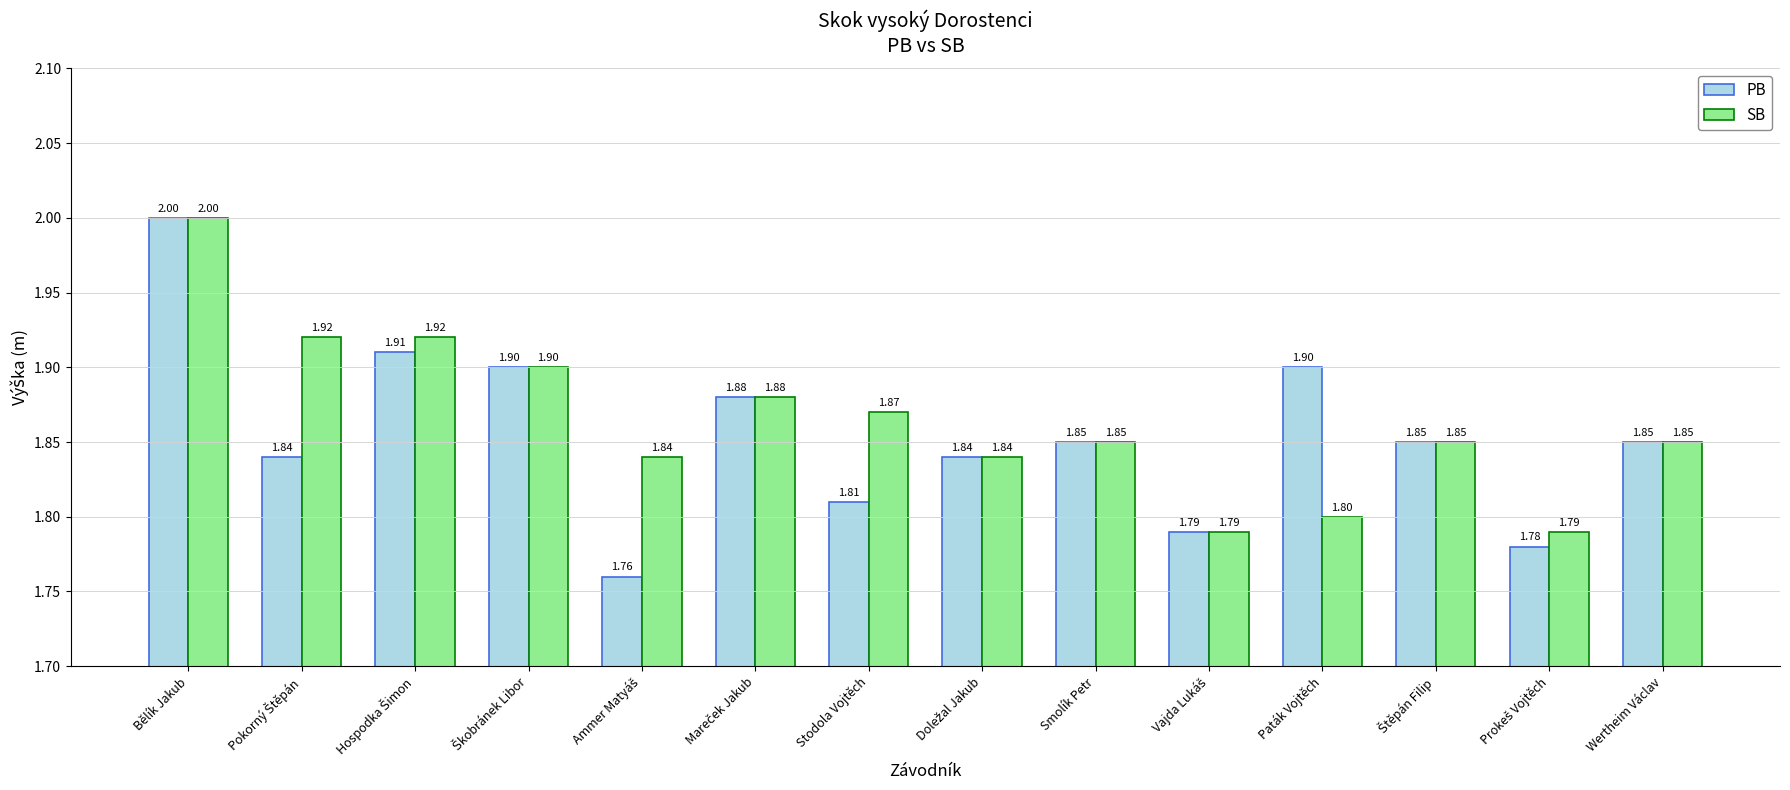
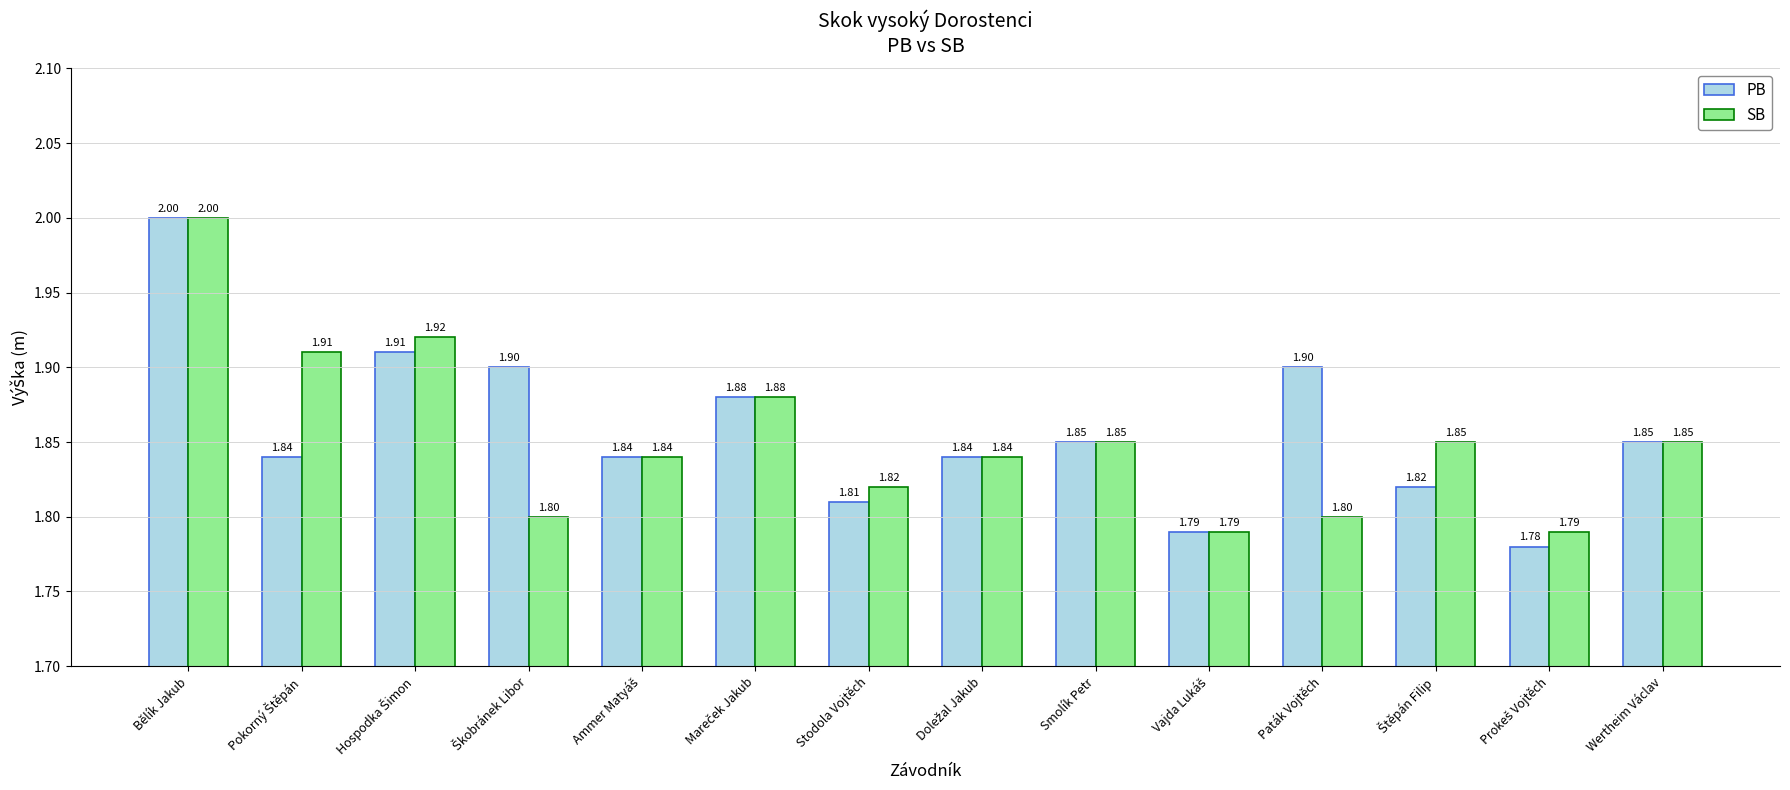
  {
    "PB": {
      "Bělík Jakub": 2.00,
      "Pokorný Štěpán": 1.84,
      "Hospodka Šimon": 1.91,
      "Škobránek Libor": 1.90,
-     "Ammer Matyáš": 1.76,
+     "Ammer Matyáš": 1.84,
      "Mareček Jakub": 1.88,
      "Stodola Vojtěch": 1.81,
      "Doležal Jakub": 1.84,
      "Smolík Petr": 1.85,
      "Vajda Lukáš": 1.79,
      "Paták Vojtěch": 1.90,
-     "Štěpán Filip": 1.85,
+     "Štěpán Filip": 1.82,
      "Prokeš Vojtěch": 1.78,
      "Wertheim Václav": 1.85
    },
    "SB": {
      "Bělík Jakub": 2.00,
-     "Pokorný Štěpán": 1.92,
+     "Pokorný Štěpán": 1.91,
      "Hospodka Šimon": 1.92,
-     "Škobránek Libor": 1.90,
+     "Škobránek Libor": 1.80,
      "Ammer Matyáš": 1.84,
      "Mareček Jakub": 1.88,
-     "Stodola Vojtěch": 1.87,
+     "Stodola Vojtěch": 1.82,
      "Doležal Jakub": 1.84,
      "Smolík Petr": 1.85,
      "Vajda Lukáš": 1.79,
      "Paták Vojtěch": 1.80,
      "Štěpán Filip": 1.85,
      "Prokeš Vojtěch": 1.79,
      "Wertheim Václav": 1.85
    }
  }
